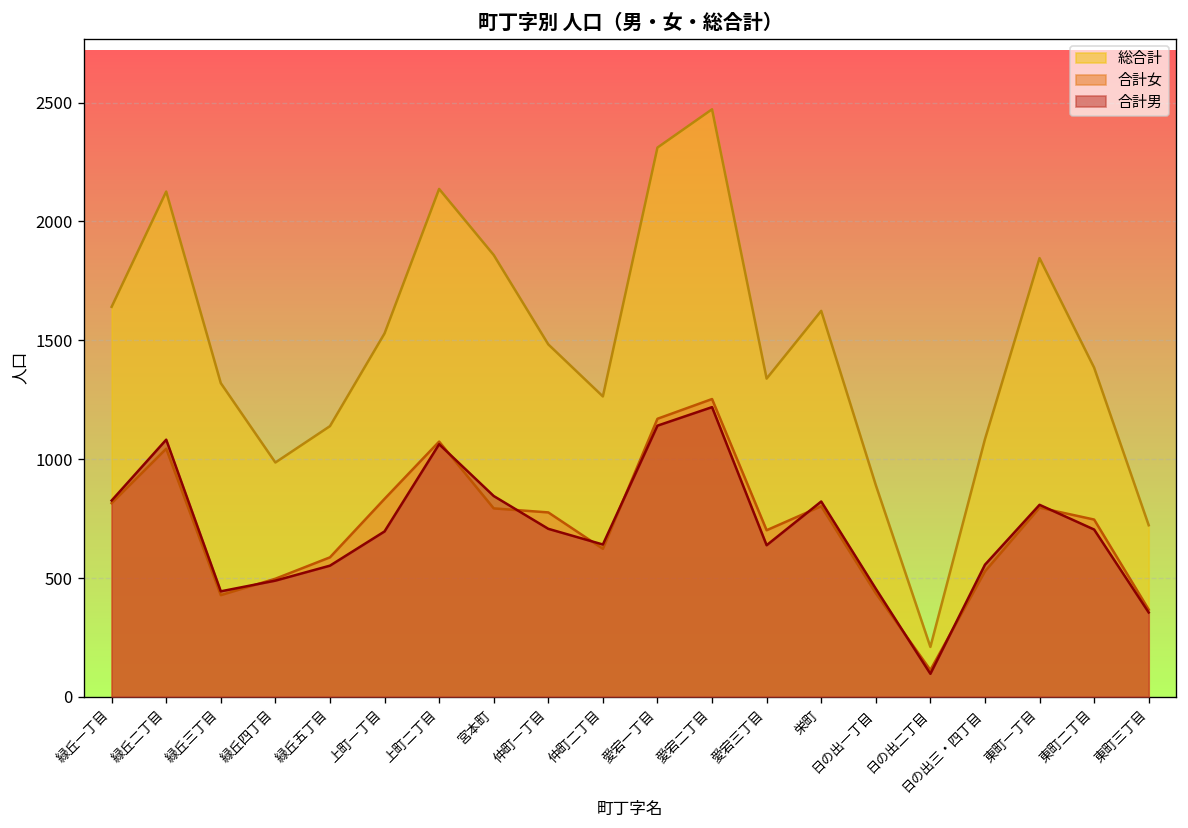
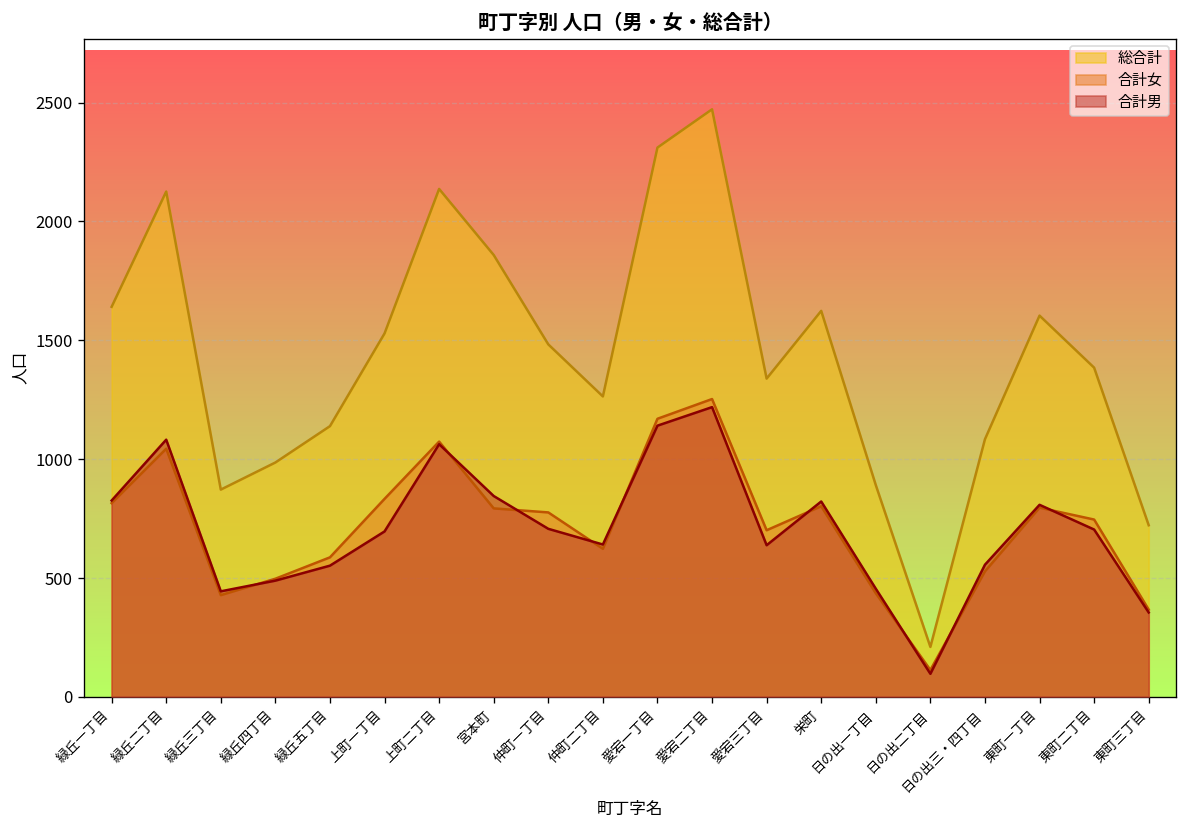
  {
    "総合計": {
      "緑丘一丁目": 1640,
      "緑丘二丁目": 2130,
-     "緑丘三丁目": 1320,
+     "緑丘三丁目": 870,
      "緑丘四丁目": 990,
      "緑丘五丁目": 1140,
      "上町一丁目": 1530,
      "上町二丁目": 2140,
      "宮本町": 1860,
      "仲町一丁目": 1480,
      "仲町二丁目": 1260,
      "愛宕一丁目": 2310,
      "愛宕二丁目": 2470,
      "愛宕三丁目": 1340,
      "栄町": 1620,
      "日の出一丁目": 890,
      "日の出二丁目": 210,
      "日の出三・四丁目": 1080,
-     "東町一丁目": 1850,
+     "東町一丁目": 1600,
      "東町二丁目": 1390,
      "東町三丁目": 720
    },
    "合計女": {
      "緑丘二丁目": 1040,
      "緑丘三丁目": 430,
      "緑丘五丁目": 590,
      "上町一丁目": 830,
      "宮本町": 790,
      "仲町一丁目": 780,
      "仲町二丁目": 620,
      "愛宕一丁目": 1170,
      "愛宕二丁目": 1250,
      "愛宕三丁目": 700,
      "栄町": 800,
      "日の出一丁目": 440,
      "日の出二丁目": 110,
      "日の出三・四丁目": 530,
      "東町二丁目": 750
    },
    "合計男": {
      "緑丘二丁目": 1080,
      "緑丘三丁目": 440,
      "緑丘五丁目": 550,
      "上町一丁目": 700,
      "宮本町": 850,
      "仲町一丁目": 710,
      "仲町二丁目": 640,
      "愛宕一丁目": 1140,
      "愛宕二丁目": 1220,
      "愛宕三丁目": 640,
      "栄町": 820,
      "日の出一丁目": 460,
      "日の出二丁目": 100,
      "日の出三・四丁目": 560,
      "東町二丁目": 700
    }
  }
